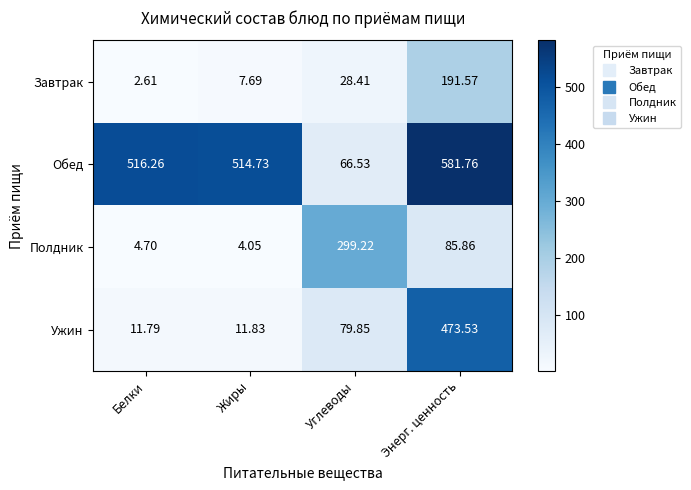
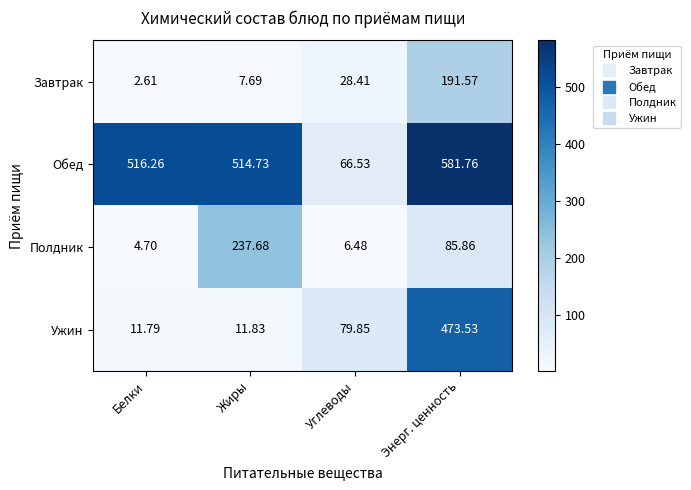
  {
    "Завтрак": {
      "Белки": 2.61,
      "Жиры": 7.69,
      "Углеводы": 28.41,
      "Энерг. ценность": 191.57
    },
    "Обед": {
      "Белки": 516.26,
      "Жиры": 514.73,
      "Углеводы": 66.53,
      "Энерг. ценность": 581.76
    },
    "Полдник": {
      "Белки": 4.70,
-     "Жиры": 4.05,
-     "Углеводы": 299.22,
+     "Жиры": 237.68,
+     "Углеводы": 6.48,
      "Энерг. ценность": 85.86
    },
    "Ужин": {
      "Белки": 11.79,
      "Жиры": 11.83,
      "Углеводы": 79.85,
      "Энерг. ценность": 473.53
    }
  }
